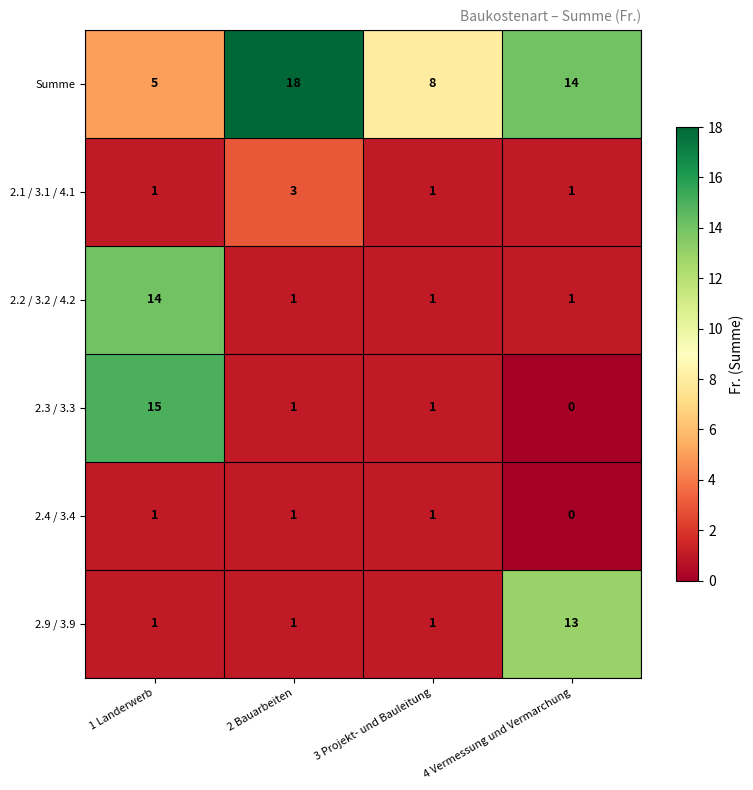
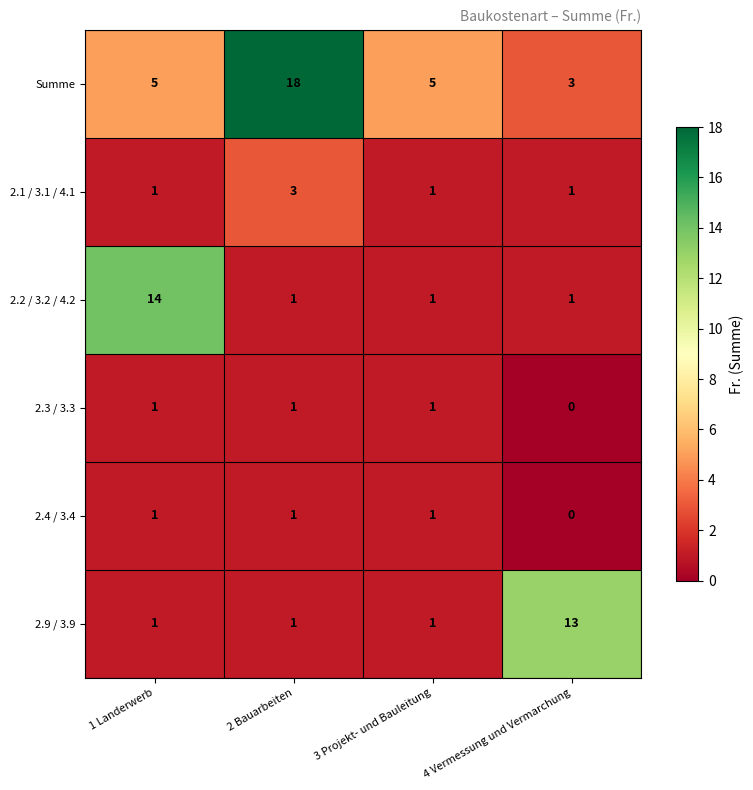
  {
    "Summe": {
      "1 Landerwerb": 5,
      "2 Bauarbeiten": 18,
-     "3 Projekt- und Bauleitung": 8,
-     "4 Vermessung und Vermarchung": 14
+     "3 Projekt- und Bauleitung": 5,
+     "4 Vermessung und Vermarchung": 3
    },
    "2.1 / 3.1 / 4.1": {
      "1 Landerwerb": 1,
      "2 Bauarbeiten": 3,
      "3 Projekt- und Bauleitung": 1,
      "4 Vermessung und Vermarchung": 1
    },
    "2.2 / 3.2 / 4.2": {
      "1 Landerwerb": 14,
      "2 Bauarbeiten": 1,
      "3 Projekt- und Bauleitung": 1,
      "4 Vermessung und Vermarchung": 1
    },
    "2.3 / 3.3": {
-     "1 Landerwerb": 15,
+     "1 Landerwerb": 1,
      "2 Bauarbeiten": 1,
      "3 Projekt- und Bauleitung": 1,
      "4 Vermessung und Vermarchung": 0
    },
    "2.4 / 3.4": {
      "1 Landerwerb": 1,
      "2 Bauarbeiten": 1,
      "3 Projekt- und Bauleitung": 1,
      "4 Vermessung und Vermarchung": 0
    },
    "2.9 / 3.9": {
      "1 Landerwerb": 1,
      "2 Bauarbeiten": 1,
      "3 Projekt- und Bauleitung": 1,
      "4 Vermessung und Vermarchung": 13
    }
  }
